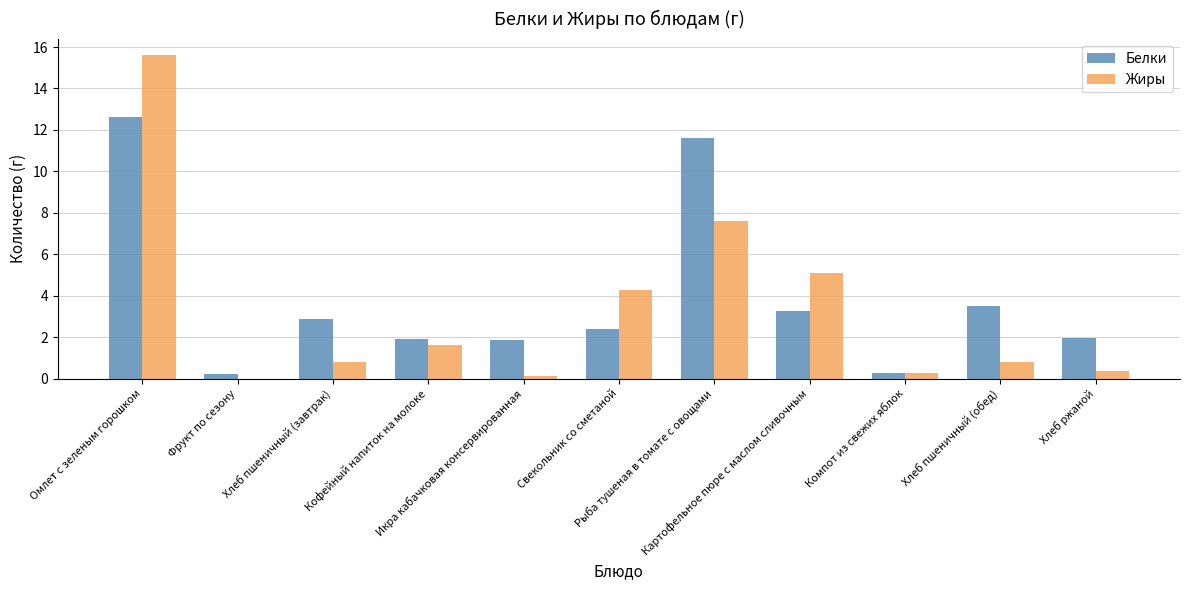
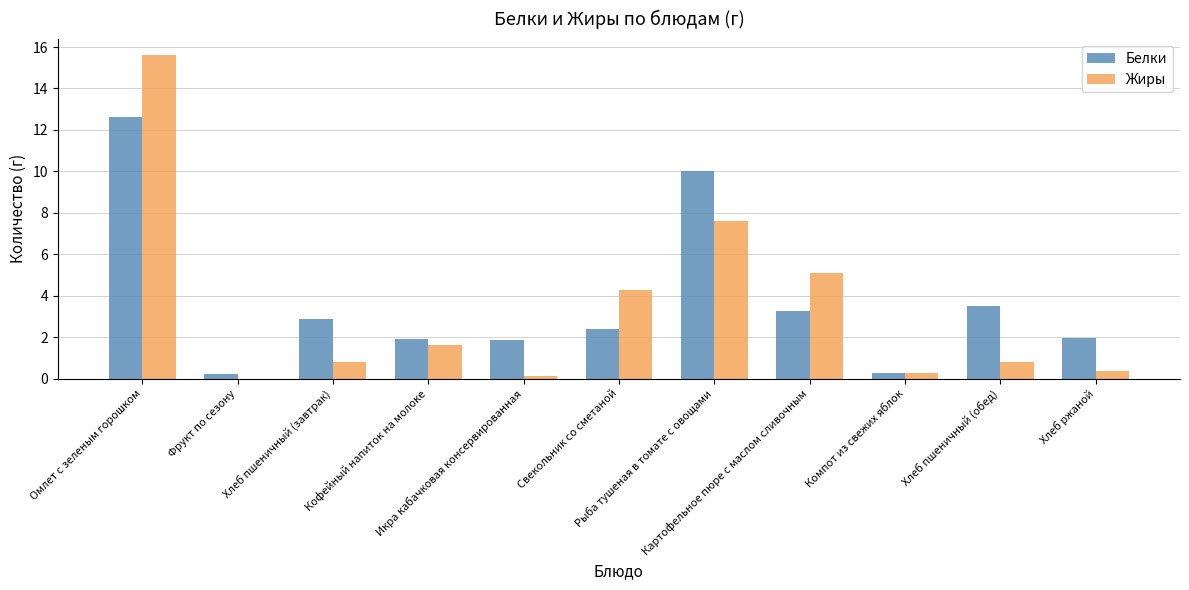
  {
    "Белки": {
      "Омлет с зеленым горошком": 12.6,
      "Фрукт по сезону": 0.2,
      "Хлеб пшеничный (завтрак)": 2.9,
      "Кофейный напиток на молоке": 1.9,
      "Икра кабачковая консервированная": 1.9,
      "Свекольник со сметаной": 2.4,
-     "Рыба тушеная в томате с овощами": 11.6,
+     "Рыба тушеная в томате с овощами": 10.0,
      "Картофельное пюре с маслом сливочным": 3.3,
      "Компот из свежих яблок": 0.3,
      "Хлеб пшеничный (обед)": 3.5,
      "Хлеб ржаной": 2.0
    },
    "Жиры": {
      "Омлет с зеленым горошком": 15.6,
      "Фрукт по сезону": 0.0,
      "Хлеб пшеничный (завтрак)": 0.8,
      "Кофейный напиток на молоке": 1.6,
      "Свекольник со сметаной": 4.3,
      "Рыба тушеная в томате с овощами": 7.6,
      "Картофельное пюре с маслом сливочным": 5.1,
      "Компот из свежих яблок": 0.3,
      "Хлеб пшеничный (обед)": 0.8,
      "Хлеб ржаной": 0.4
    }
  }
